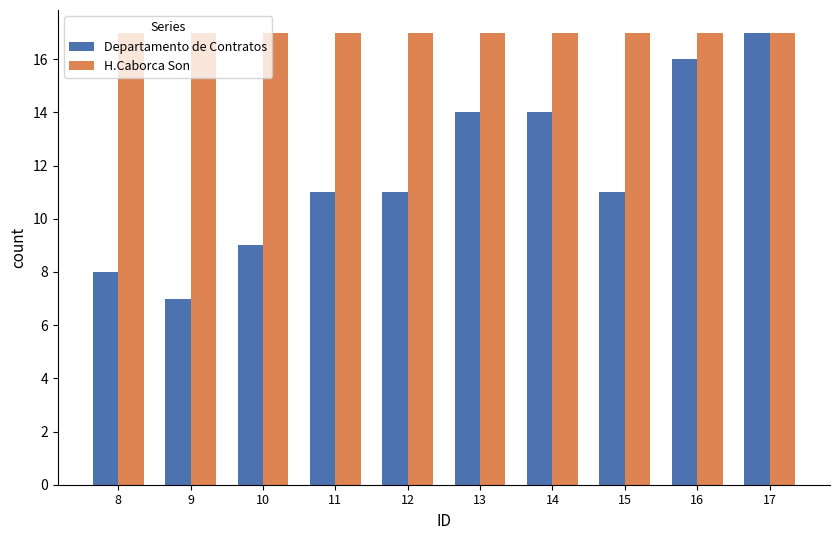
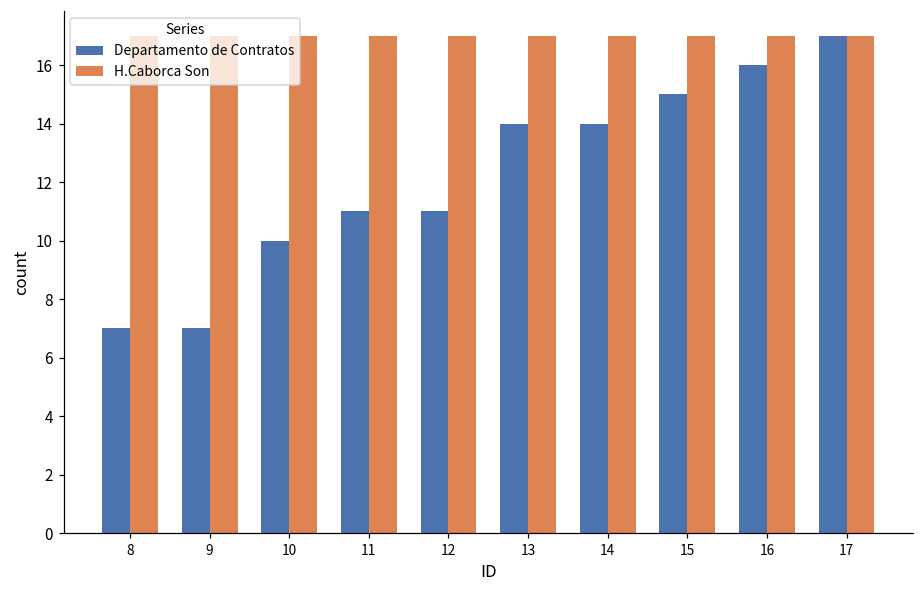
  {
    "Departamento de Contratos": {
-     "8": 8,
+     "8": 7,
      "9": 7,
-     "10": 9,
+     "10": 10,
      "11": 11,
      "12": 11,
      "13": 14,
      "14": 14,
-     "15": 11,
+     "15": 15,
      "16": 16,
      "17": 17
    },
    "H.Caborca Son": {
      "10": 17,
      "11": 17,
      "12": 17,
      "13": 17,
      "14": 17,
      "15": 17,
      "16": 17,
      "17": 17
    }
  }
